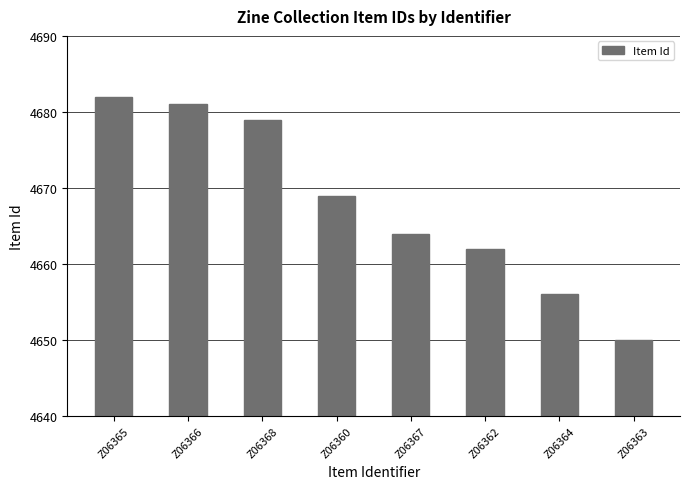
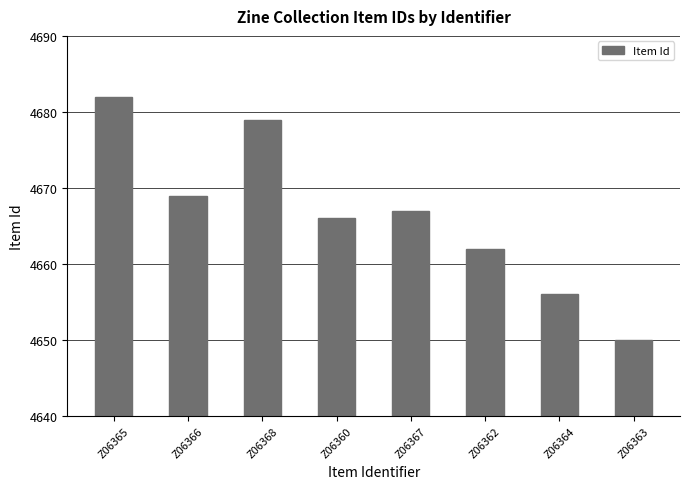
  {
    "Z06365": 4682,
-   "Z06366": 4681,
+   "Z06366": 4669,
    "Z06368": 4679,
-   "Z06360": 4669,
-   "Z06367": 4664,
+   "Z06360": 4666,
+   "Z06367": 4667,
    "Z06362": 4662,
    "Z06364": 4656,
    "Z06363": 4650
  }
